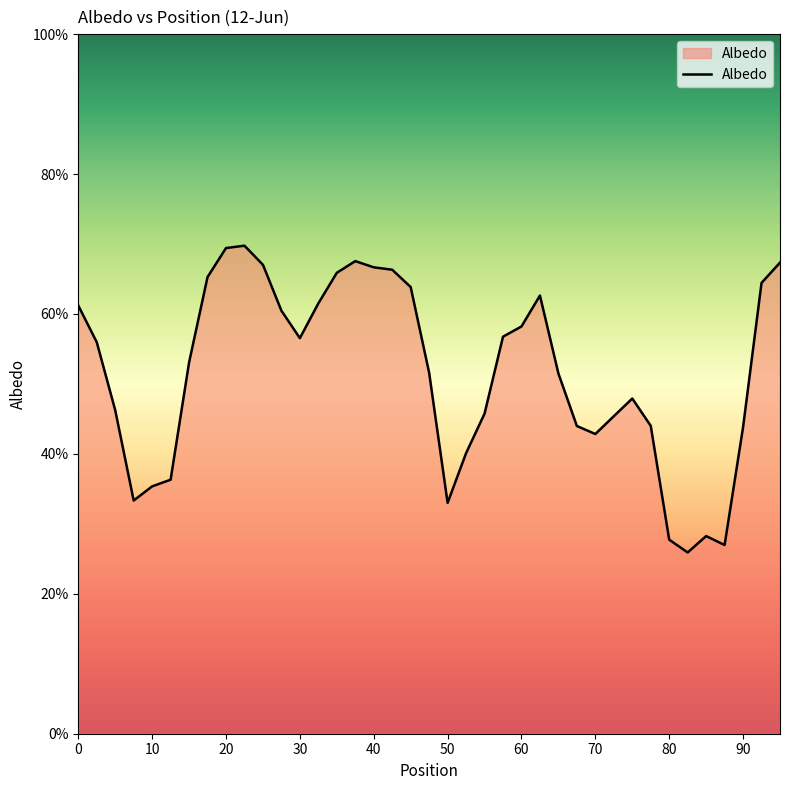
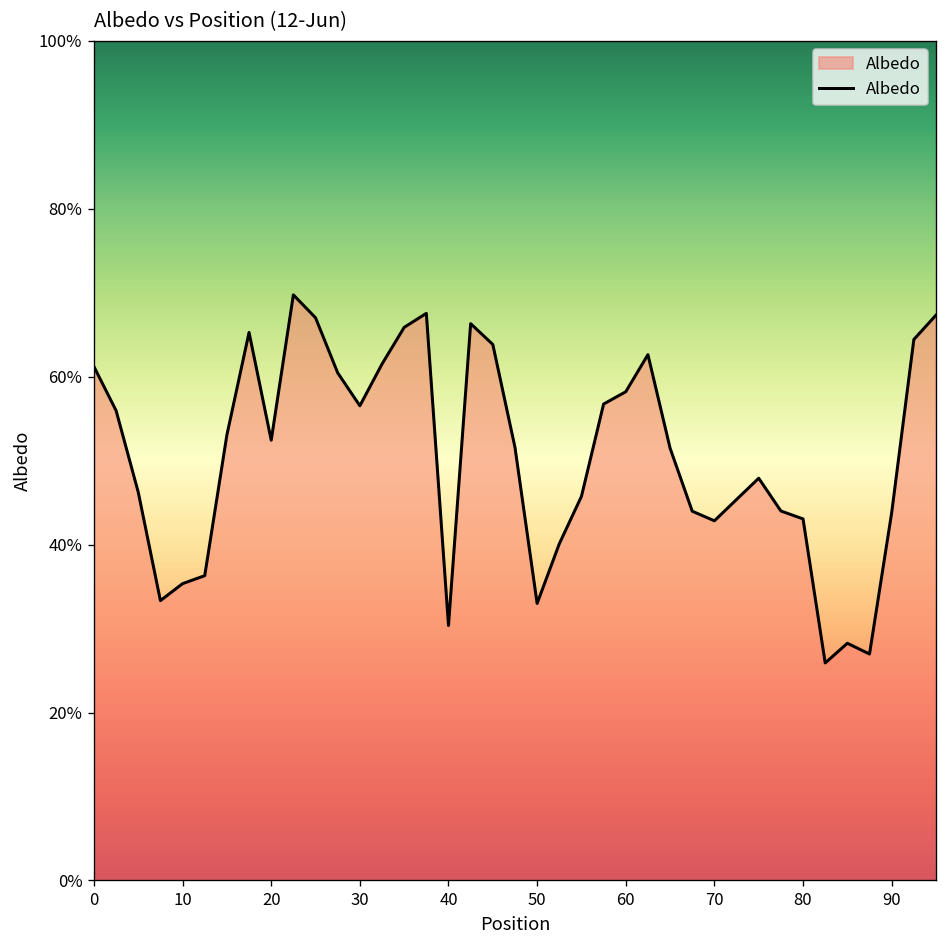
  {
    "0": "61%",
    "10": "35%",
-   "20": "69%",
+   "20": "52%",
    "30": "57%",
-   "40": "67%",
+   "40": "30%",
    "50": "33%",
    "60": "58%",
    "70": "43%",
-   "80": "28%",
+   "80": "43%",
    "90": "44%"
  }
